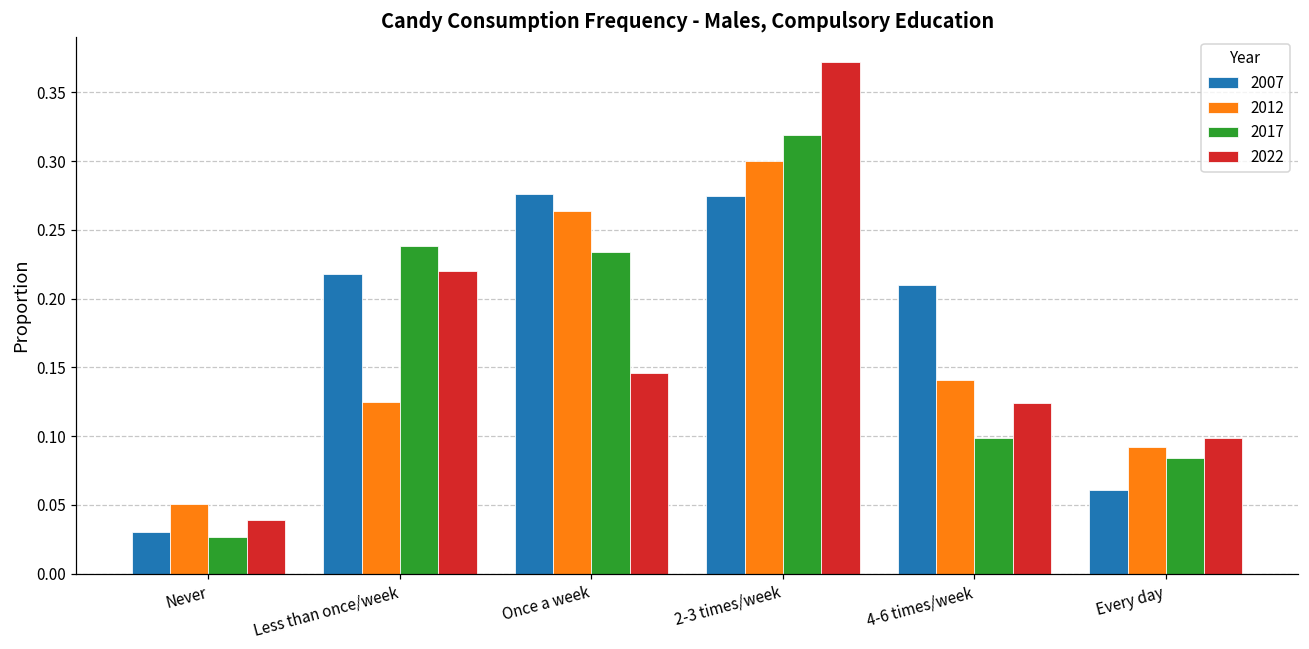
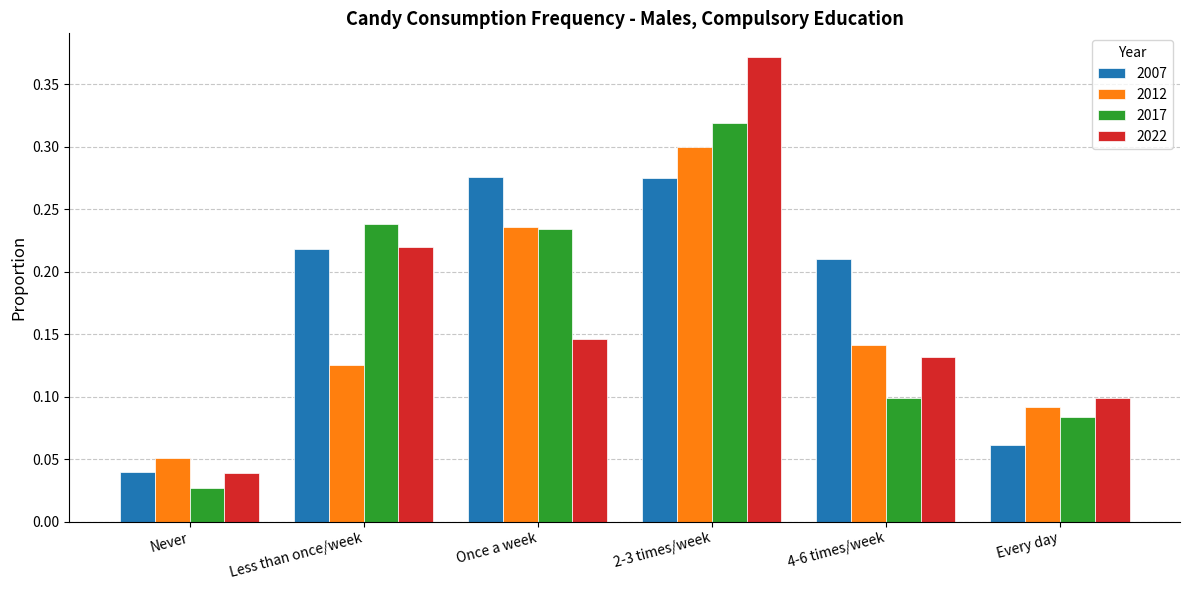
  {
    "2007": {
-     "Never": 0.03,
+     "Never": 0.04,
      "Less than once/week": 0.22,
      "Once a week": 0.276,
      "2-3 times/week": 0.275,
      "4-6 times/week": 0.21,
      "Every day": 0.06
    },
    "2012": {
      "Never": 0.051,
      "Less than once/week": 0.125,
-     "Once a week": 0.264,
+     "Once a week": 0.236,
      "2-3 times/week": 0.300,
      "4-6 times/week": 0.141,
      "Every day": 0.092
    },
    "2017": {
      "Never": 0.027,
      "Less than once/week": 0.238,
      "Once a week": 0.234,
      "2-3 times/week": 0.319,
      "4-6 times/week": 0.099,
      "Every day": 0.084
    },
    "2022": {
      "Never": 0.039,
      "Less than once/week": 0.220,
      "Once a week": 0.146,
      "2-3 times/week": 0.372,
-     "4-6 times/week": 0.124,
+     "4-6 times/week": 0.132,
      "Every day": 0.099
    }
  }
